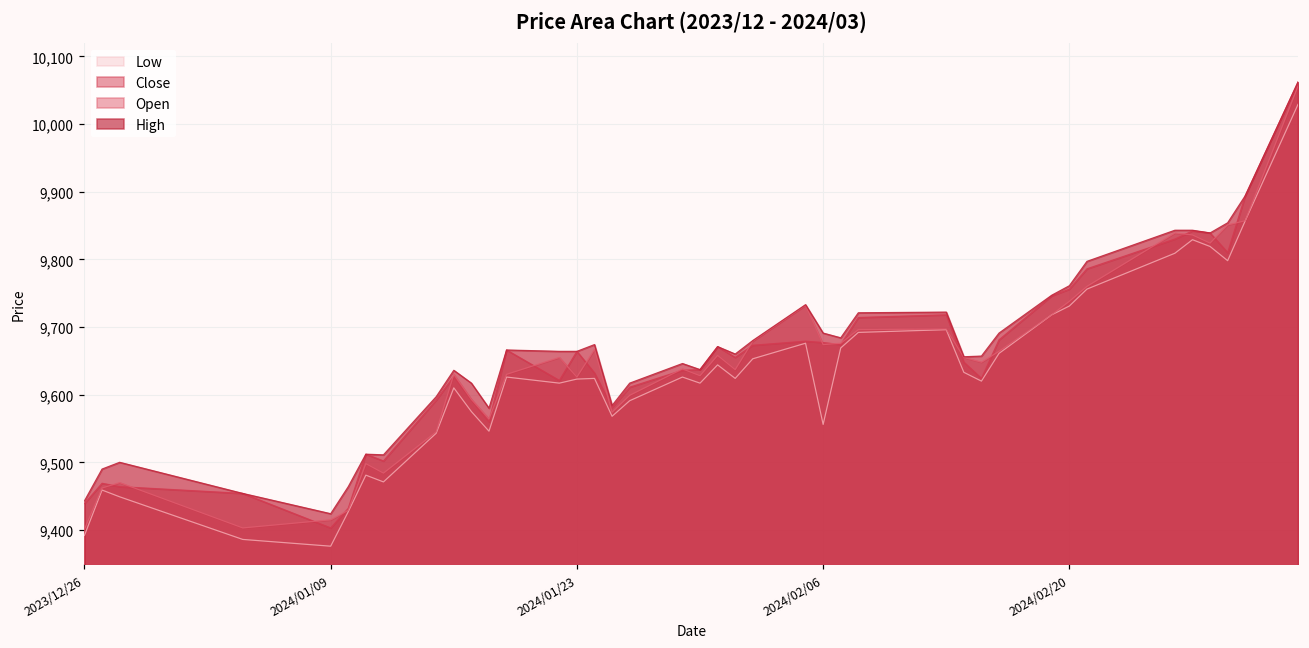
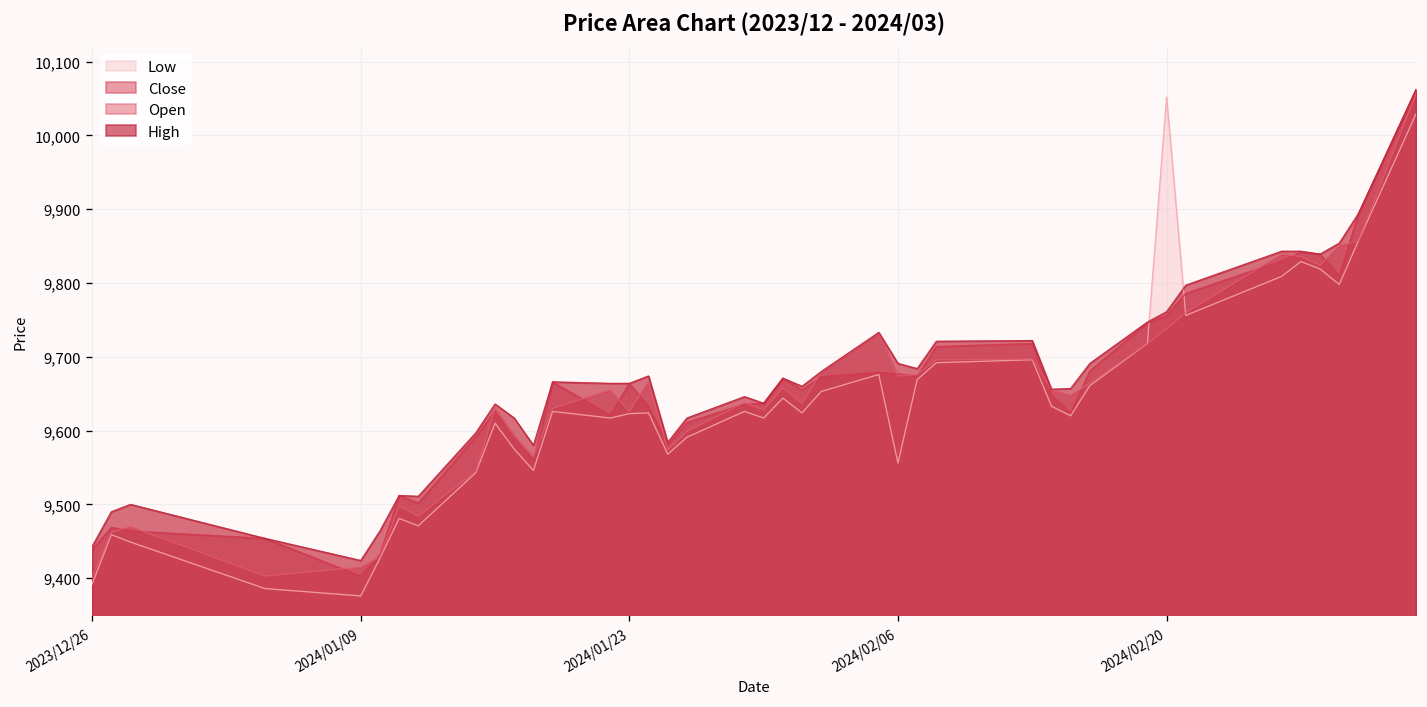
  {
    "Low": {
      "2023/12/26": "9,390",
      "2024/01/09": "9,380",
      "2024/02/06": "9,560",
-     "2024/02/20": "9,730"
+     "2024/02/20": "10,050"
    }
  }
